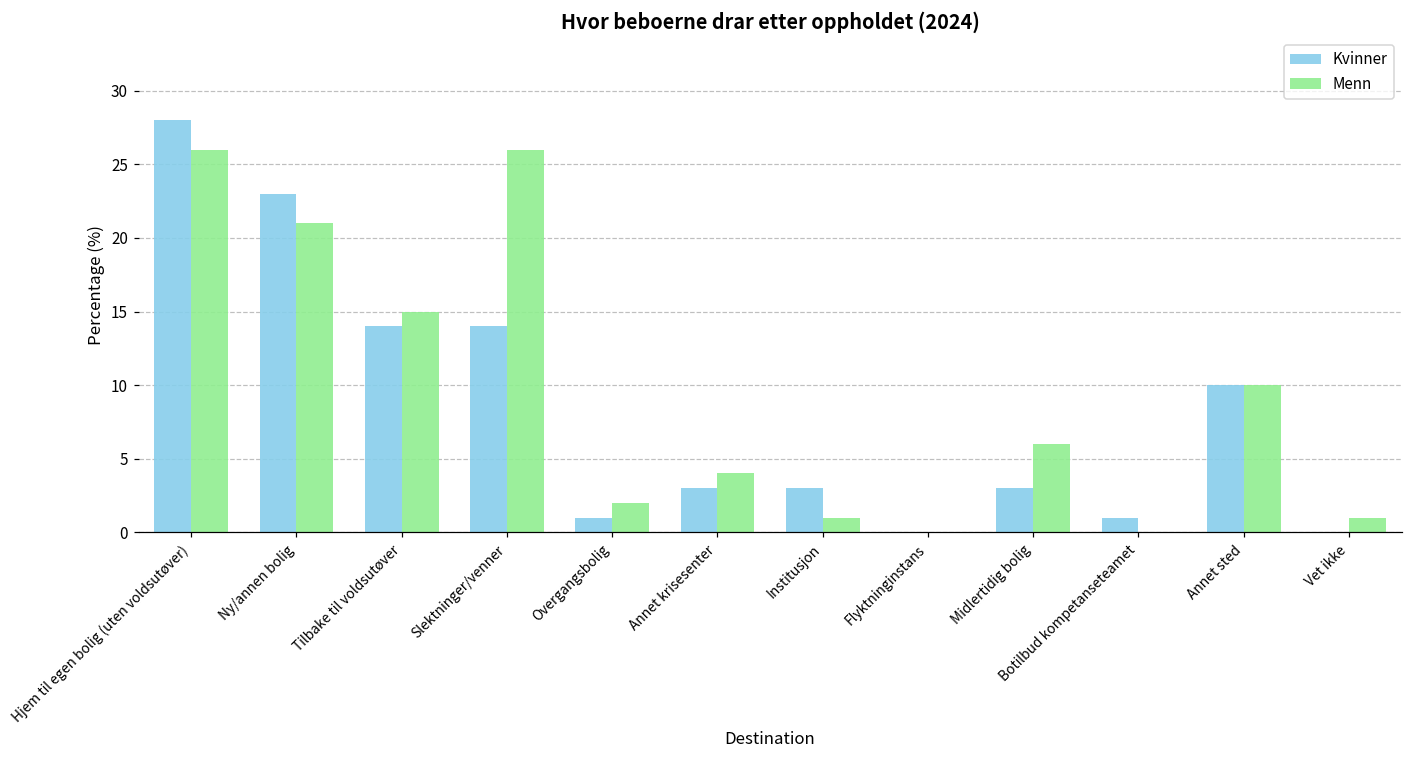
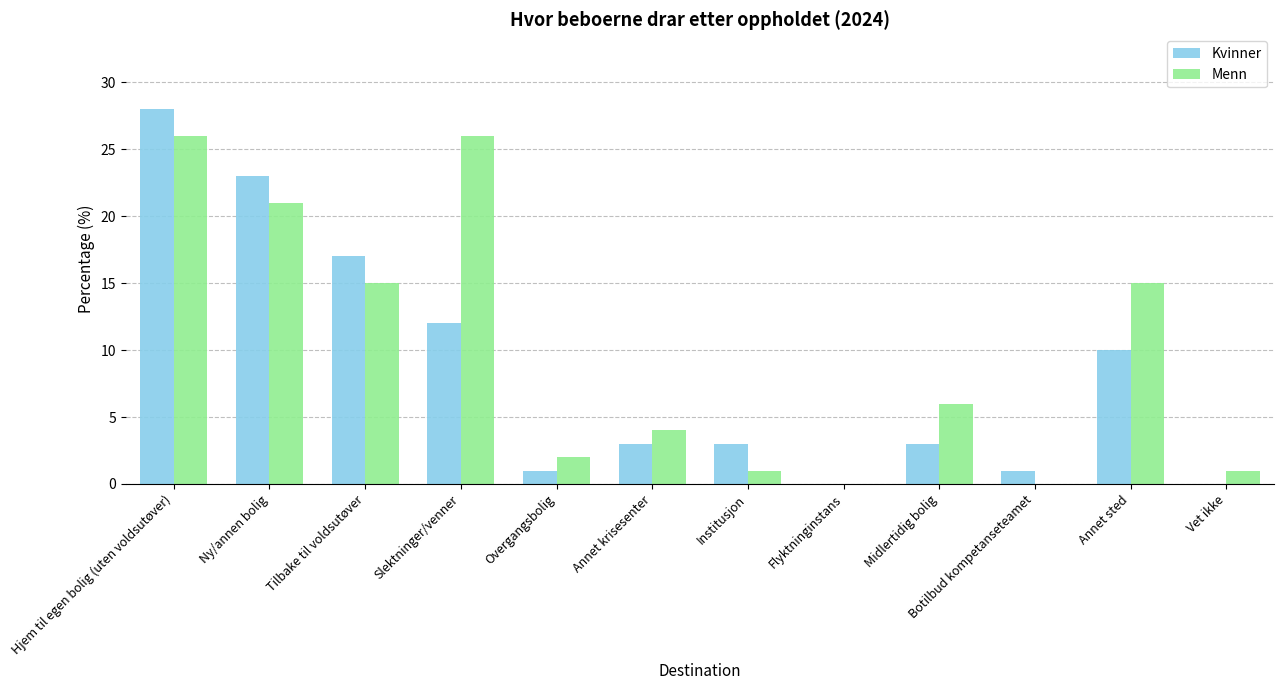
  {
    "Kvinner": {
      "Hjem til egen bolig (uten voldsutøver)": 28,
      "Ny/annen bolig": 23,
-     "Tilbake til voldsutøver": 14,
-     "Slektninger/venner": 14,
+     "Tilbake til voldsutøver": 17,
+     "Slektninger/venner": 12,
      "Overgangsbolig": 1,
      "Annet krisesenter": 3,
      "Institusjon": 3,
      "Flyktninginstans": 0,
      "Midlertidig bolig": 3,
      "Botilbud kompetanseteamet": 1,
      "Annet sted": 10,
      "Vet ikke": 0
    },
    "Menn": {
      "Hjem til egen bolig (uten voldsutøver)": 26,
      "Ny/annen bolig": 21,
      "Tilbake til voldsutøver": 15,
      "Slektninger/venner": 26,
      "Overgangsbolig": 2,
      "Annet krisesenter": 4,
      "Institusjon": 1,
      "Flyktninginstans": 0,
      "Midlertidig bolig": 6,
      "Botilbud kompetanseteamet": 0,
-     "Annet sted": 10,
+     "Annet sted": 15,
      "Vet ikke": 1
    }
  }
